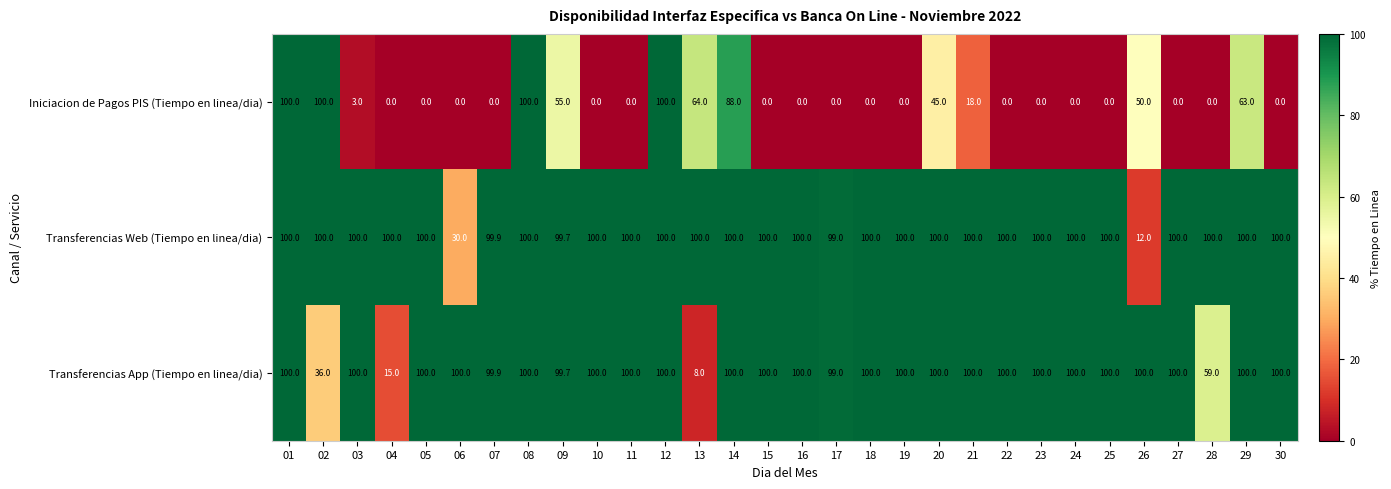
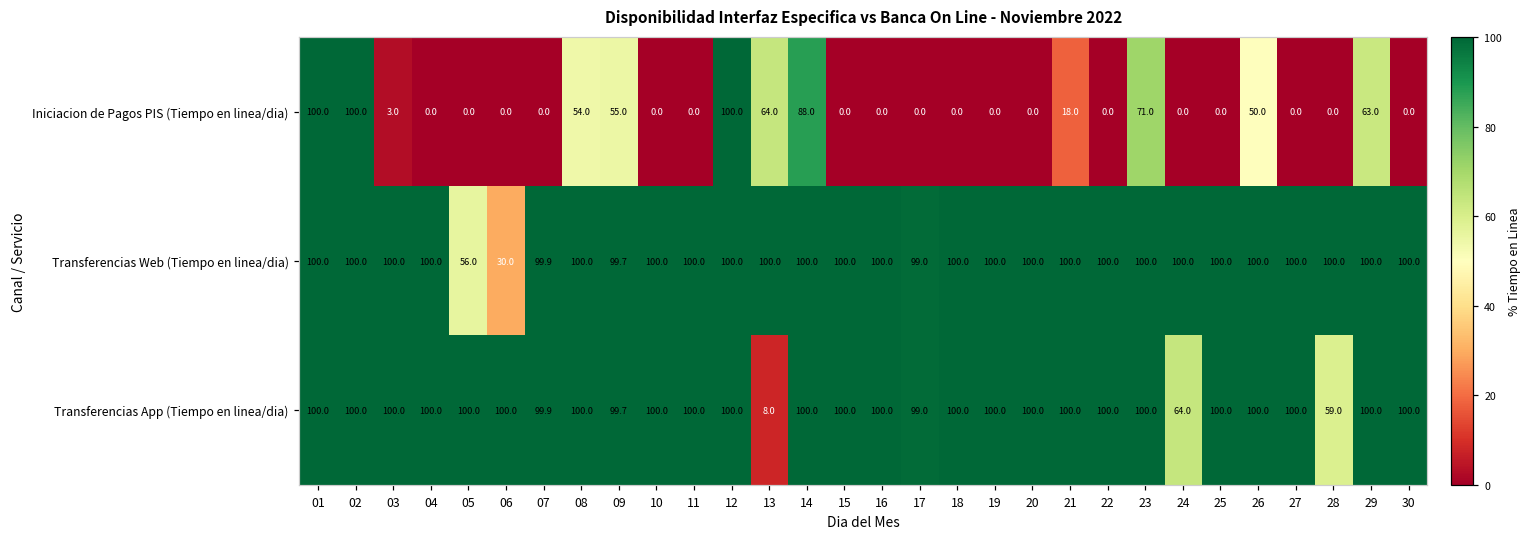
  {
    "Iniciacion de Pagos PIS (Tiempo en linea/dia)": {
      "01": 100.0,
      "02": 100.0,
      "03": 3.0,
      "04": 0.0,
      "05": 0.0,
      "06": 0.0,
      "07": 0.0,
-     "08": 100.0,
+     "08": 54.0,
      "09": 55.0,
      "10": 0.0,
      "11": 0.0,
      "12": 100.0,
      "13": 64.0,
      "14": 88.0,
      "15": 0.0,
      "16": 0.0,
      "17": 0.0,
      "18": 0.0,
      "19": 0.0,
-     "20": 45.0,
+     "20": 0.0,
      "21": 18.0,
      "22": 0.0,
-     "23": 0.0,
+     "23": 71.0,
      "24": 0.0,
      "25": 0.0,
      "26": 50.0,
      "27": 0.0,
      "28": 0.0,
      "29": 63.0,
      "30": 0.0
    },
    "Transferencias Web (Tiempo en linea/dia)": {
      "01": 100.0,
      "02": 100.0,
      "03": 100.0,
      "04": 100.0,
-     "05": 100.0,
+     "05": 56.0,
      "06": 30.0,
      "07": 99.9,
      "08": 100.0,
      "09": 99.7,
      "10": 100.0,
      "11": 100.0,
      "12": 100.0,
      "13": 100.0,
      "14": 100.0,
      "15": 100.0,
      "16": 100.0,
      "17": 99.0,
      "18": 100.0,
      "19": 100.0,
      "20": 100.0,
      "21": 100.0,
      "22": 100.0,
      "23": 100.0,
      "24": 100.0,
      "25": 100.0,
-     "26": 12.0,
+     "26": 100.0,
      "27": 100.0,
      "28": 100.0,
      "29": 100.0,
      "30": 100.0
    },
    "Transferencias App (Tiempo en linea/dia)": {
      "01": 100.0,
-     "02": 36.0,
+     "02": 100.0,
      "03": 100.0,
-     "04": 15.0,
+     "04": 100.0,
      "05": 100.0,
      "06": 100.0,
      "07": 99.9,
      "08": 100.0,
      "09": 99.7,
      "10": 100.0,
      "11": 100.0,
      "12": 100.0,
      "13": 8.0,
      "14": 100.0,
      "15": 100.0,
      "16": 100.0,
      "17": 99.0,
      "18": 100.0,
      "19": 100.0,
      "20": 100.0,
      "21": 100.0,
      "22": 100.0,
      "23": 100.0,
-     "24": 100.0,
+     "24": 64.0,
      "25": 100.0,
      "26": 100.0,
      "27": 100.0,
      "28": 59.0,
      "29": 100.0,
      "30": 100.0
    }
  }
